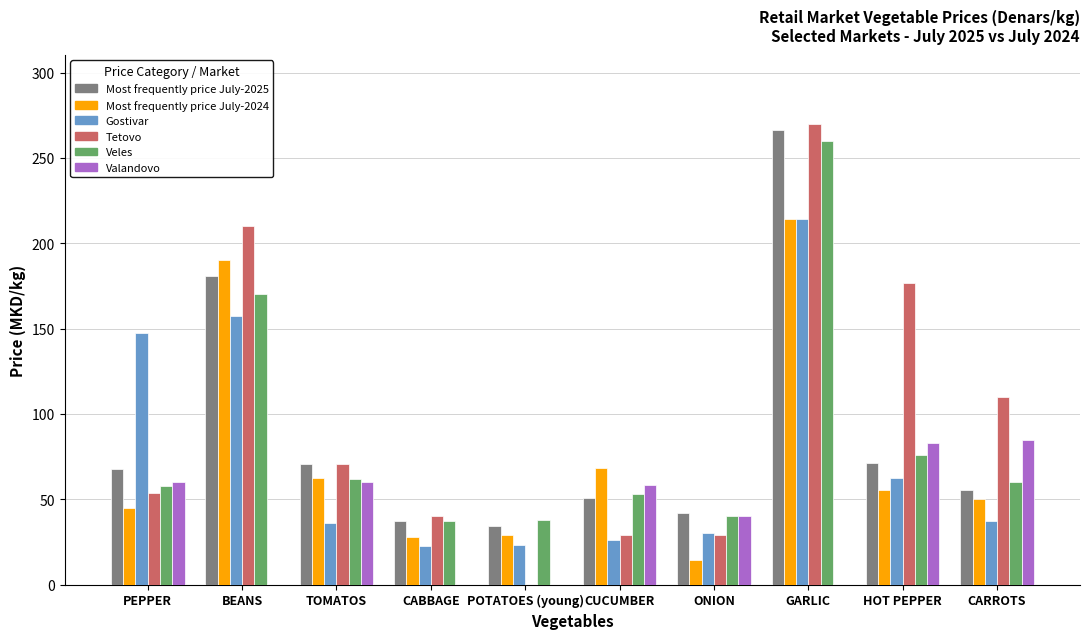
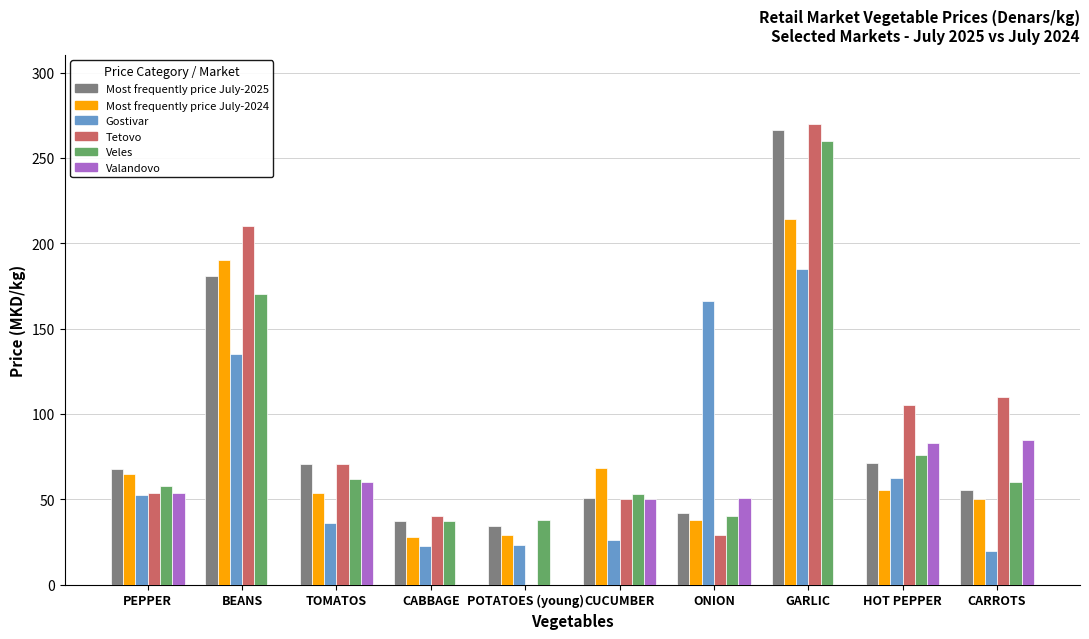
  {
    "Most frequently price July-2024": {
-     "PEPPER": 45,
+     "PEPPER": 65,
      "BEANS": 190,
-     "TOMATOS": 63,
+     "TOMATOS": 54,
      "CABBAGE": 28,
      "POTATOES (young)": 29,
      "CUCUMBER": 68,
-     "ONION": 14,
+     "ONION": 38,
      "GARLIC": 214,
      "HOT PEPPER": 55,
      "CARROTS": 50
    },
    "Gostivar": {
-     "PEPPER": 148,
-     "BEANS": 158,
+     "PEPPER": 53,
+     "BEANS": 135,
      "TOMATOS": 36,
      "CABBAGE": 22,
      "POTATOES (young)": 23,
      "CUCUMBER": 26,
-     "ONION": 30,
-     "GARLIC": 214,
+     "ONION": 166,
+     "GARLIC": 185,
      "HOT PEPPER": 63,
-     "CARROTS": 38
+     "CARROTS": 19
    },
    "Tetovo": {
      "PEPPER": 54,
      "BEANS": 210,
      "TOMATOS": 71,
      "CABBAGE": 40,
      "POTATOES (young)": 0,
-     "CUCUMBER": 29,
+     "CUCUMBER": 50,
      "ONION": 29,
      "GARLIC": 270,
-     "HOT PEPPER": 177,
+     "HOT PEPPER": 105,
      "CARROTS": 110
    },
    "Valandovo": {
-     "PEPPER": 60,
+     "PEPPER": 54,
      "BEANS": 0,
      "TOMATOS": 60,
      "CABBAGE": 0,
      "POTATOES (young)": 0,
-     "CUCUMBER": 59,
-     "ONION": 40,
+     "CUCUMBER": 50,
+     "ONION": 51,
      "GARLIC": 0,
      "HOT PEPPER": 83,
      "CARROTS": 85
    }
  }
